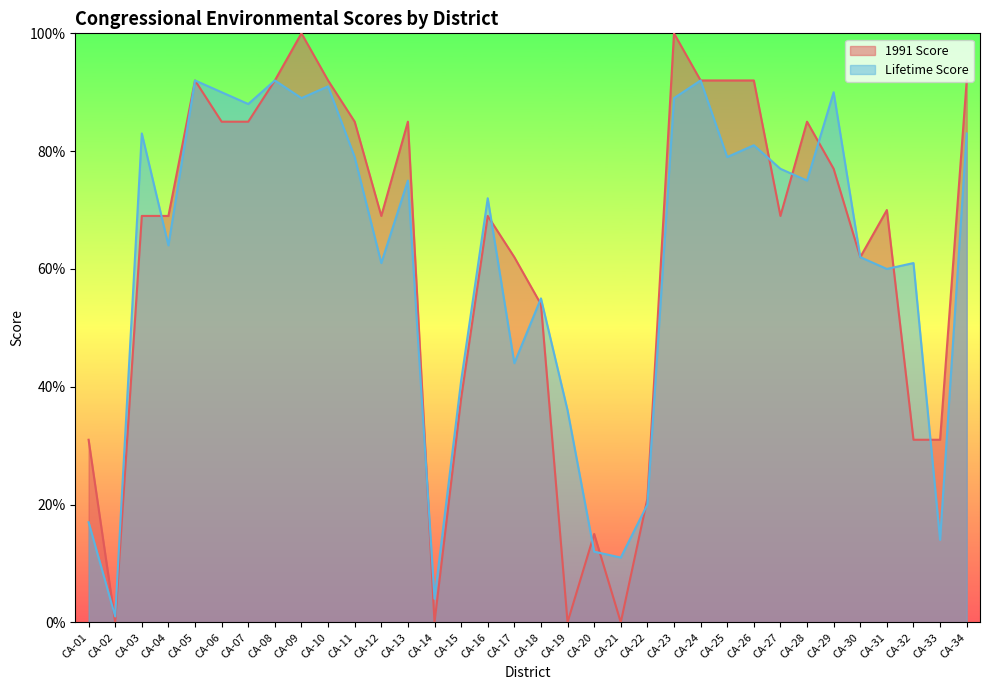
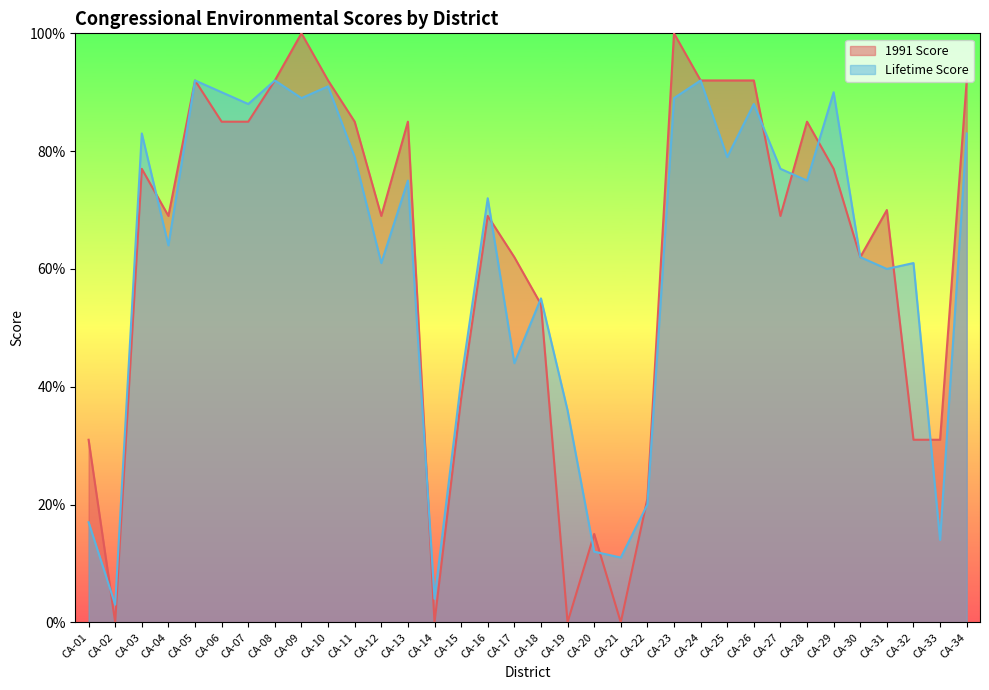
  {
    "1991 Score": {
      "CA-01": "31%",
      "CA-02": "0%",
-     "CA-03": "69%",
+     "CA-03": "77%",
      "CA-04": "69%",
      "CA-06": "85%",
      "CA-07": "85%",
      "CA-09": "100%",
      "CA-10": "92%",
      "CA-11": "85%",
      "CA-12": "69%",
      "CA-13": "85%",
      "CA-14": "0%",
      "CA-15": "38%",
      "CA-16": "69%",
      "CA-17": "62%",
      "CA-18": "54%",
      "CA-19": "0%",
      "CA-20": "15%",
      "CA-21": "0%",
      "CA-22": "21%",
      "CA-23": "100%",
      "CA-25": "92%",
      "CA-26": "92%",
      "CA-27": "69%",
      "CA-28": "85%",
      "CA-29": "77%",
      "CA-31": "70%",
      "CA-32": "31%",
      "CA-33": "31%"
    },
    "Lifetime Score": {
      "CA-01": "17%",
-     "CA-02": "1%",
+     "CA-02": "3%",
      "CA-03": "83%",
      "CA-04": "64%",
      "CA-06": "90%",
      "CA-07": "88%",
      "CA-09": "89%",
      "CA-10": "91%",
      "CA-11": "79%",
      "CA-12": "61%",
      "CA-13": "75%",
      "CA-14": "4%",
      "CA-15": "41%",
      "CA-16": "72%",
      "CA-17": "44%",
      "CA-18": "55%",
      "CA-19": "36%",
      "CA-20": "12%",
      "CA-21": "11%",
      "CA-22": "20%",
      "CA-23": "89%",
      "CA-25": "79%",
-     "CA-26": "81%",
+     "CA-26": "88%",
      "CA-27": "77%",
      "CA-28": "75%",
      "CA-29": "90%",
      "CA-31": "60%",
      "CA-32": "61%",
      "CA-33": "14%",
      "CA-34": "83%"
    }
  }
